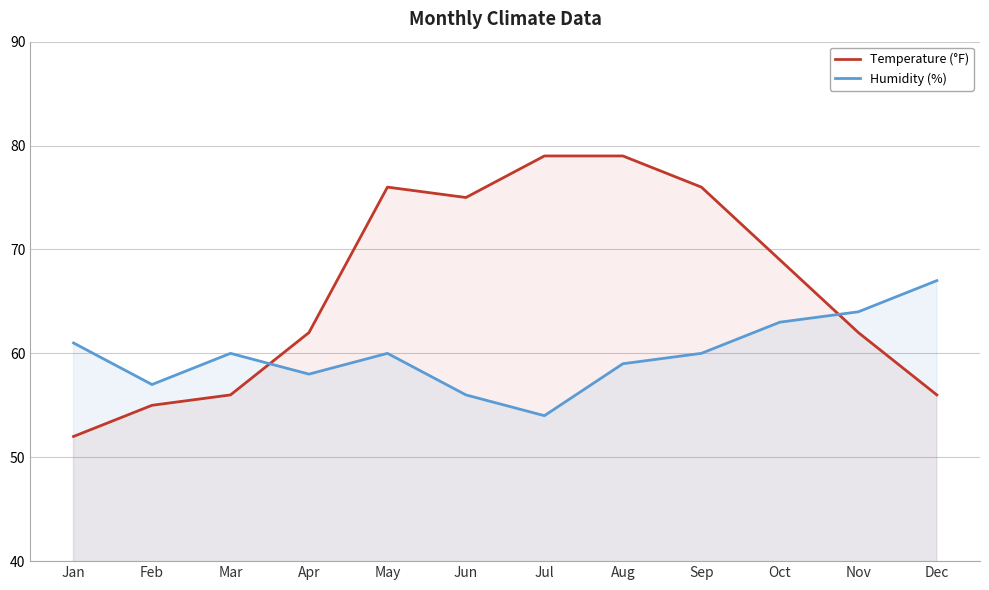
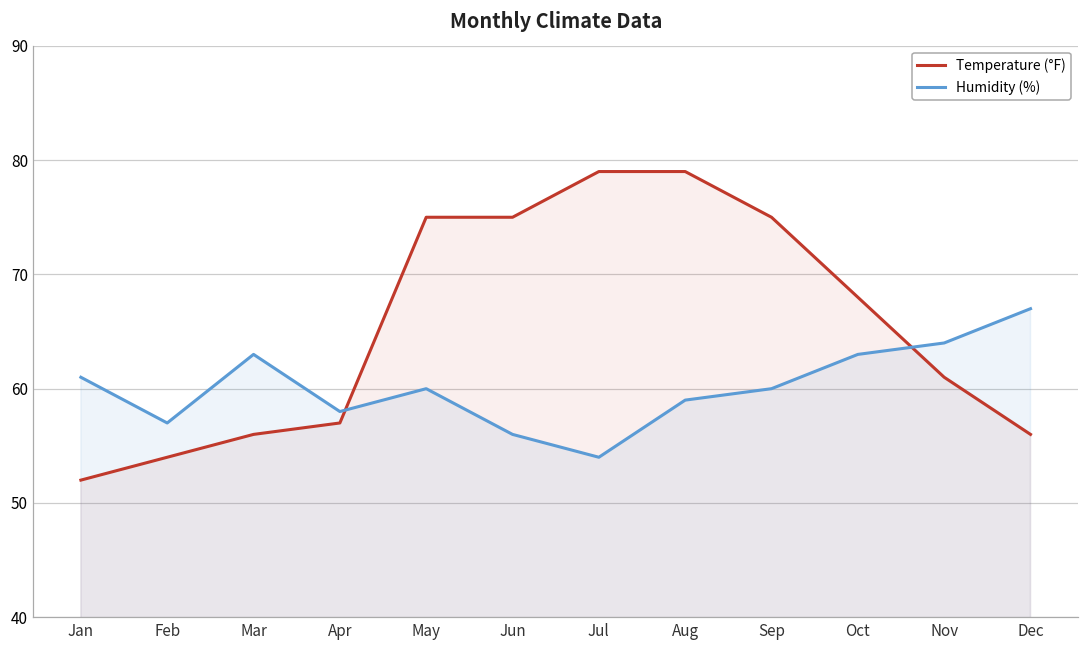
  {
    "Temperature (°F)": {
      "Jan": 52,
-     "Feb": 55,
+     "Feb": 54,
      "Mar": 56,
-     "Apr": 62,
-     "May": 76,
+     "Apr": 57,
+     "May": 75,
      "Jun": 75,
      "Jul": 79,
      "Aug": 79,
-     "Sep": 76,
-     "Oct": 69,
-     "Nov": 62,
+     "Sep": 75,
+     "Oct": 68,
+     "Nov": 61,
      "Dec": 56
    },
    "Humidity (%)": {
      "Jan": 61,
      "Feb": 57,
-     "Mar": 60,
+     "Mar": 63,
      "Apr": 58,
      "May": 60,
      "Jun": 56,
      "Jul": 54,
      "Aug": 59,
      "Sep": 60,
      "Oct": 63,
      "Nov": 64,
      "Dec": 67
    }
  }
